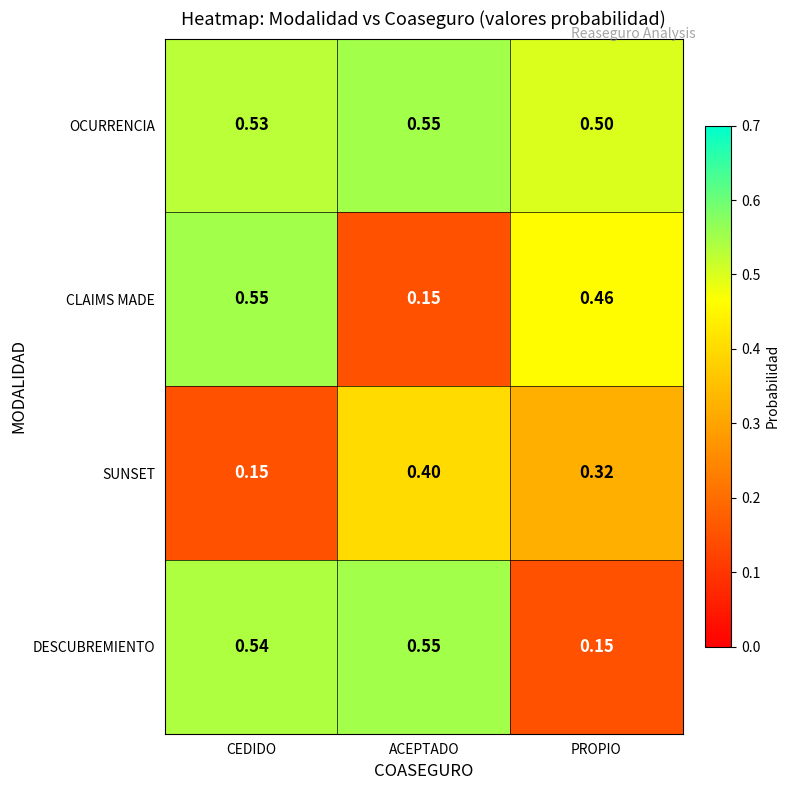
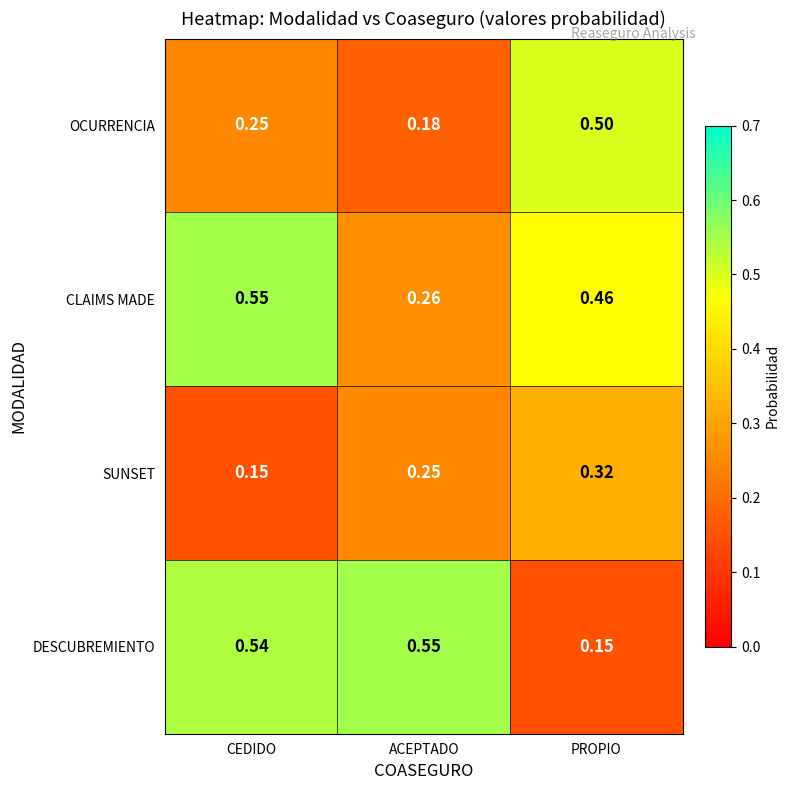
  {
    "OCURRENCIA": {
-     "CEDIDO": 0.53,
-     "ACEPTADO": 0.55,
+     "CEDIDO": 0.25,
+     "ACEPTADO": 0.18,
      "PROPIO": 0.50
    },
    "CLAIMS MADE": {
      "CEDIDO": 0.55,
-     "ACEPTADO": 0.15,
+     "ACEPTADO": 0.26,
      "PROPIO": 0.46
    },
    "SUNSET": {
      "CEDIDO": 0.15,
-     "ACEPTADO": 0.40,
+     "ACEPTADO": 0.25,
      "PROPIO": 0.32
    },
    "DESCUBREMIENTO": {
      "CEDIDO": 0.54,
      "ACEPTADO": 0.55,
      "PROPIO": 0.15
    }
  }
